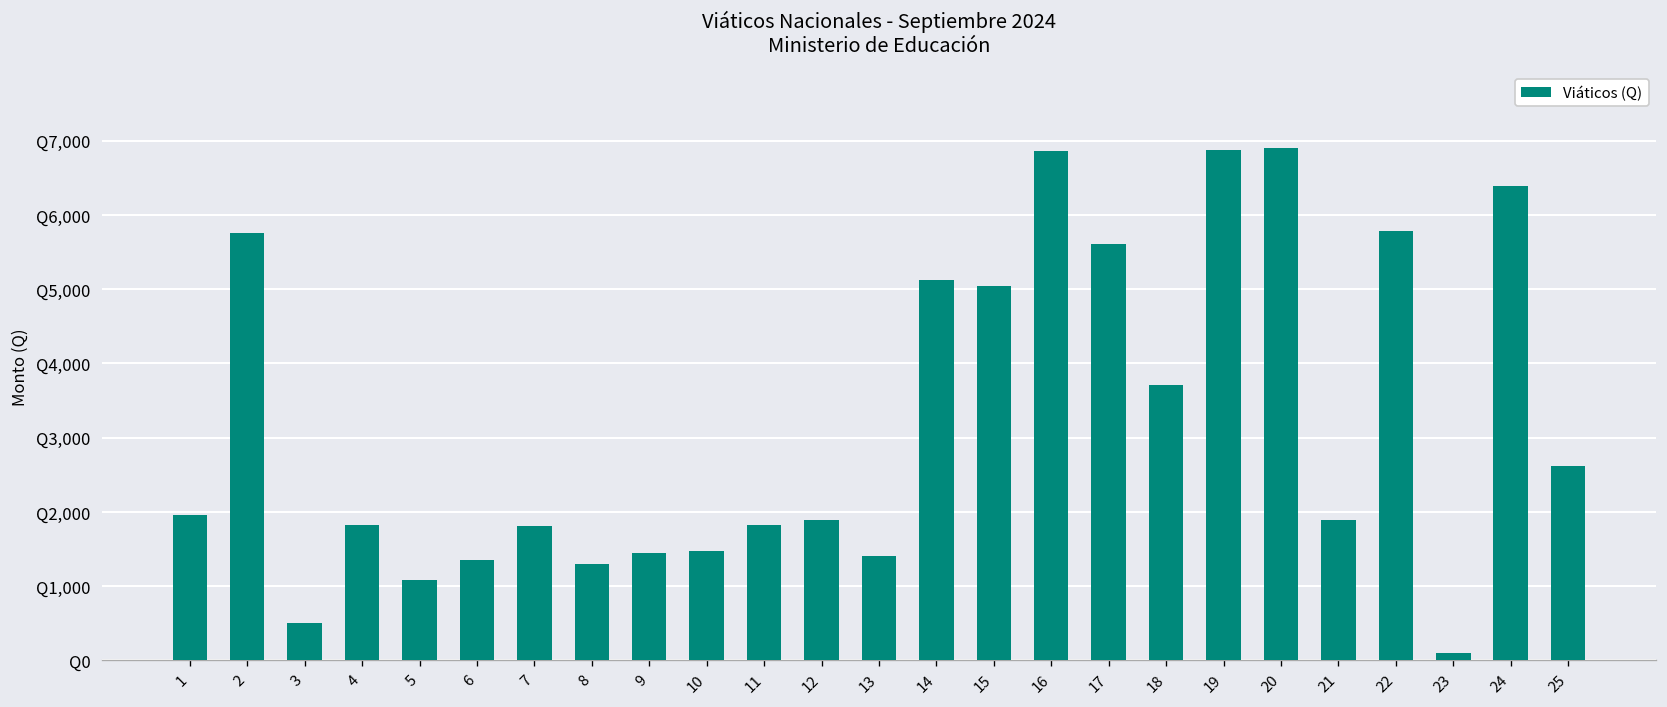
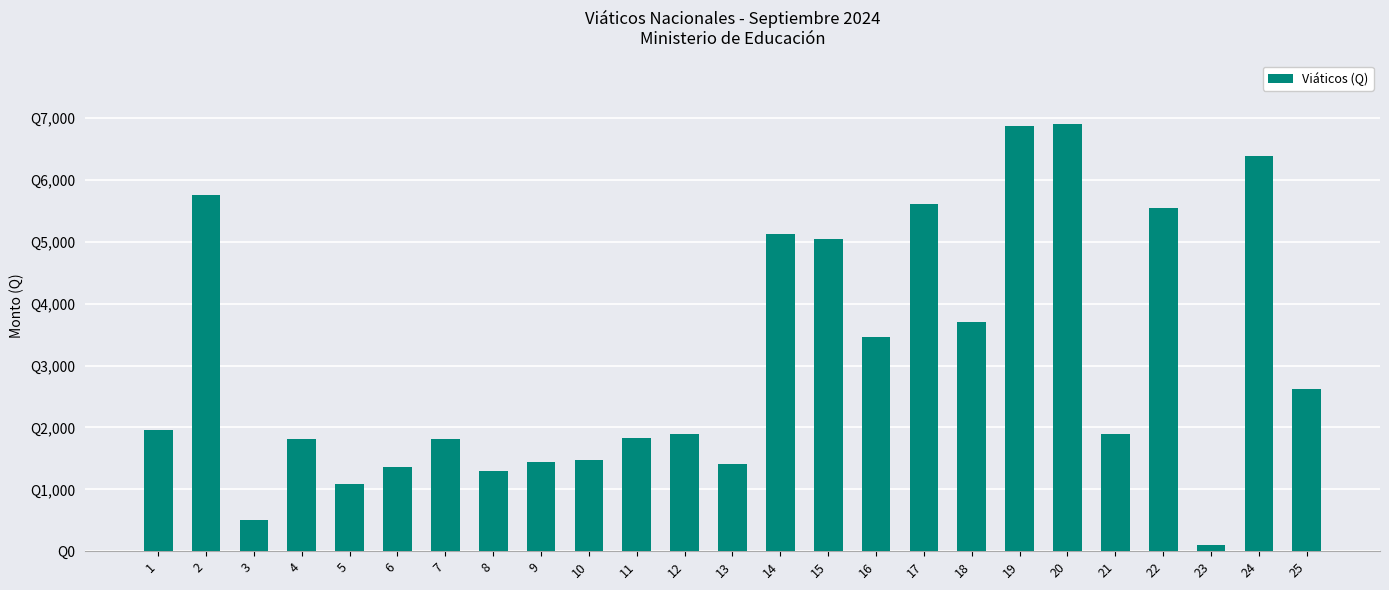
  {
    "1": "Q2,000",
    "2": "Q5,800",
    "3": "Q500",
    "4": "Q1,800",
    "5": "Q1,100",
    "6": "Q1,400",
    "7": "Q1,800",
    "8": "Q1,300",
    "9": "Q1,400",
    "10": "Q1,500",
    "11": "Q1,800",
    "12": "Q1,900",
    "13": "Q1,400",
    "14": "Q5,100",
    "15": "Q5,000",
-   "16": "Q6,900",
+   "16": "Q3,500",
    "17": "Q5,600",
    "18": "Q3,700",
    "19": "Q6,900",
    "20": "Q6,900",
    "21": "Q1,900",
-   "22": "Q5,800",
+   "22": "Q5,500",
    "23": "Q100",
    "24": "Q6,400",
    "25": "Q2,600"
  }
